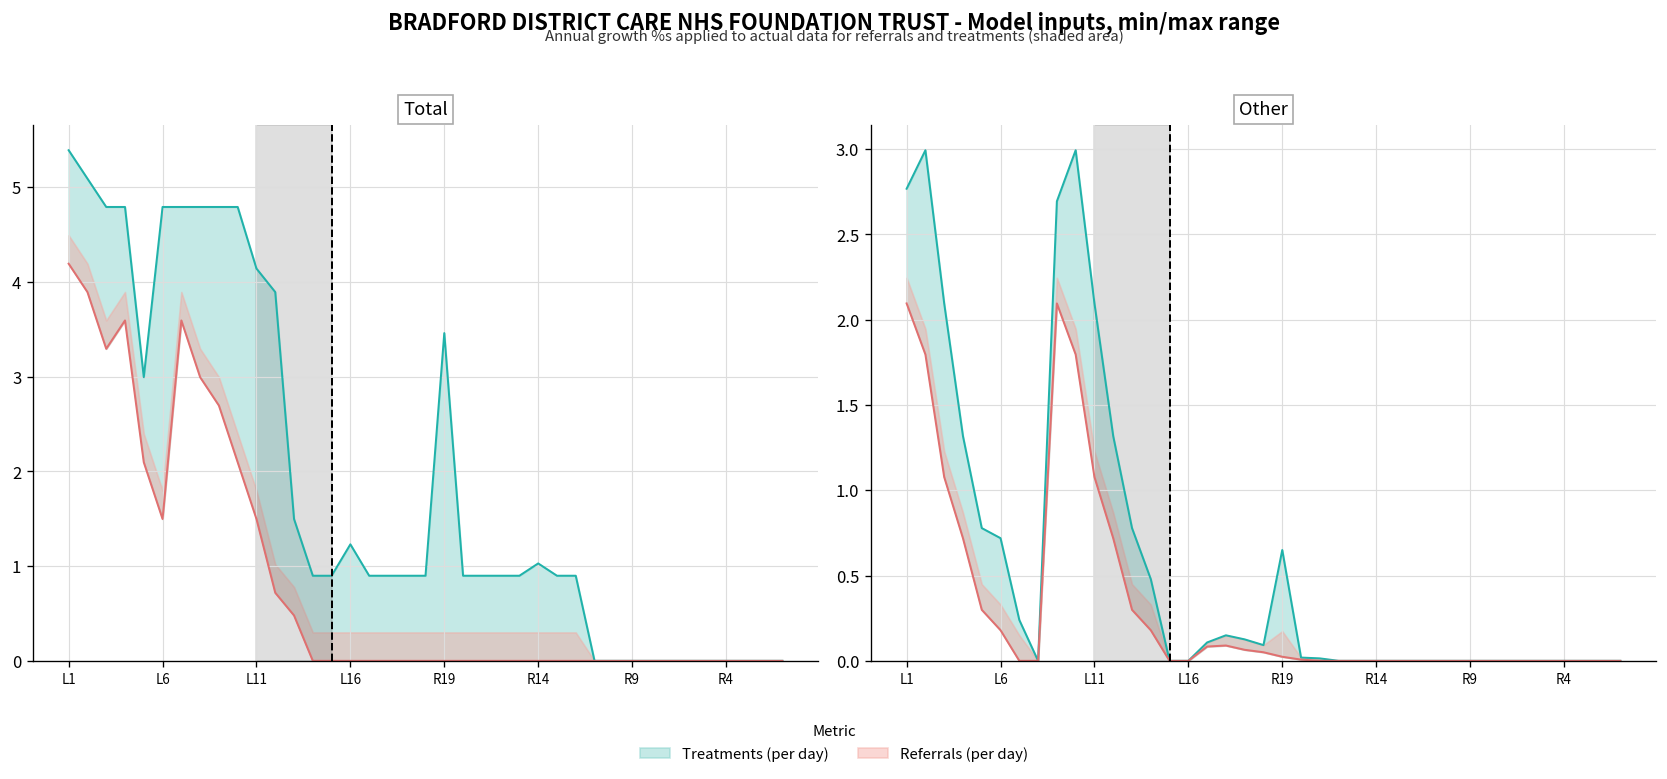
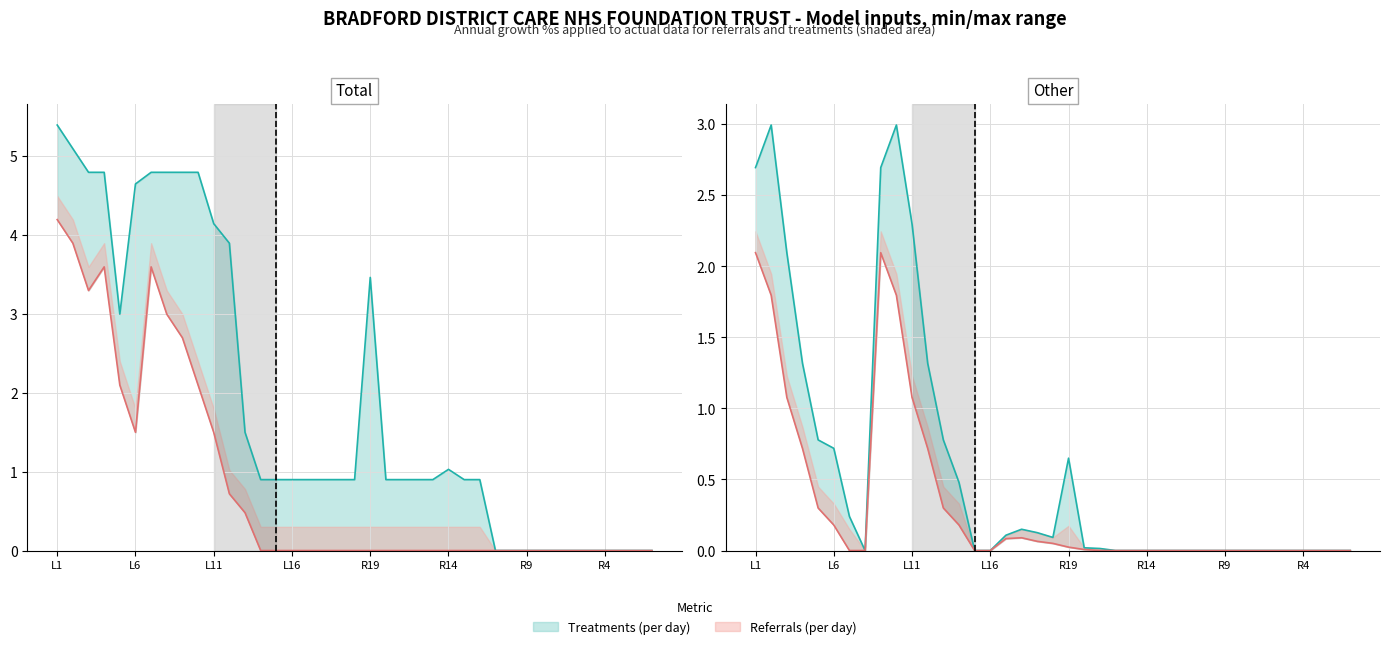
  {
    "Total": {
      "Treatments (per day)": {
        "L1": 5.4,
-       "L6": 4.8,
+       "L6": 4.6,
        "L11": 4.1,
-       "L16": 1.2,
+       "L16": 0.9,
        "R19": 3.5,
        "R14": 1.0
      },
      "Referrals (per day)": {
        "L16": 0.3,
        "R19": 0.3,
        "R14": 0.3
      }
    },
    "Other": {
      "Treatments (per day)": {
-       "L1": 2.77,
+       "L1": 2.69,
        "L6": 0.72,
-       "L11": 2.10,
+       "L11": 2.30,
        "R19": 0.65
      }
    }
  }
